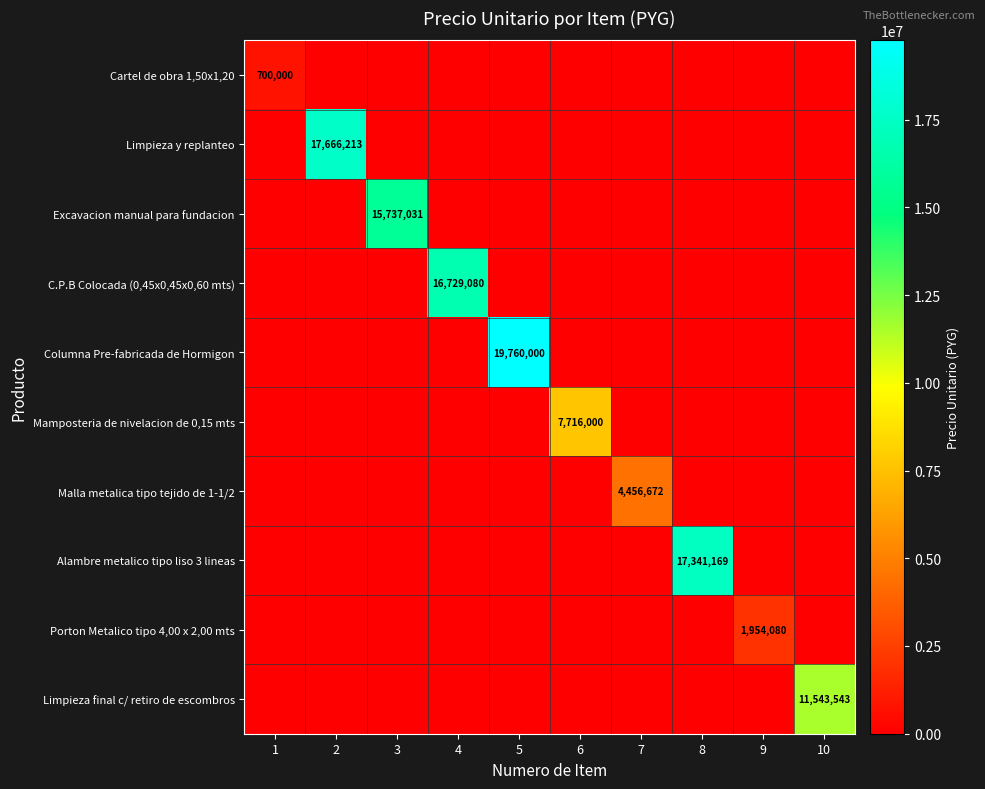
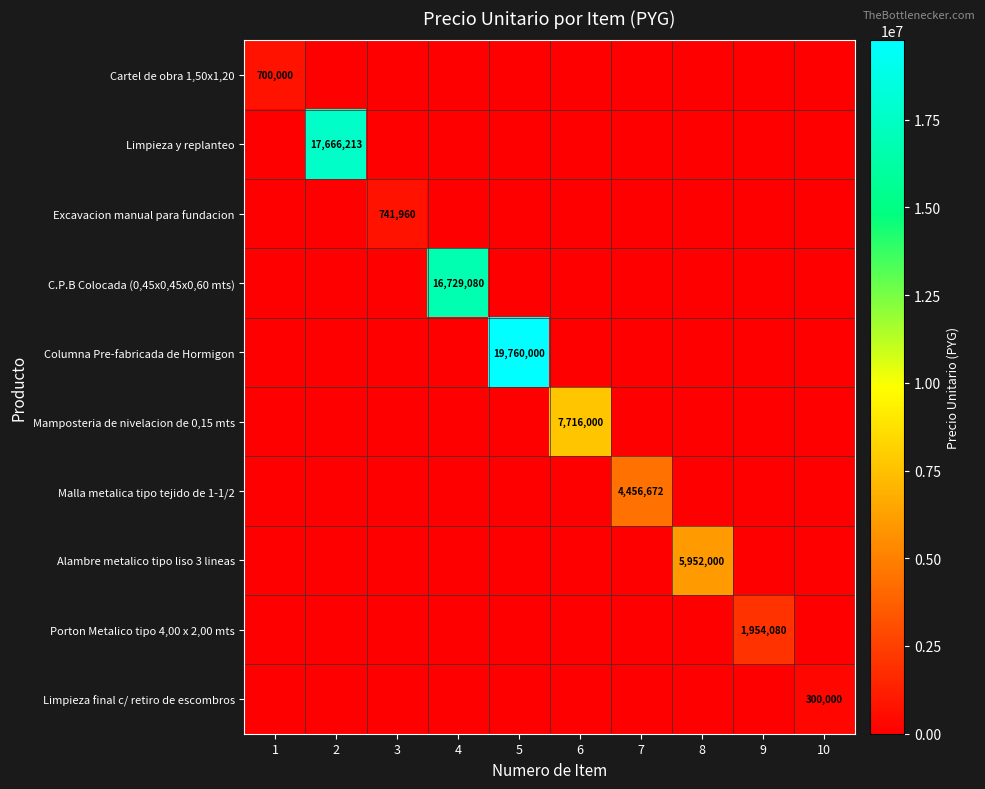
  {
    "Cartel de obra 1,50x1,20": {
      "1": "700,000"
    },
    "Limpieza y replanteo": {
      "2": "17,666,213"
    },
    "Excavacion manual para fundacion": {
-     "3": "15,737,031"
+     "3": "741,960"
    },
    "C.P.B Colocada (0,45x0,45x0,60 mts)": {
      "4": "16,729,080"
    },
    "Columna Pre-fabricada de Hormigon": {
      "5": "19,760,000"
    },
    "Mamposteria de nivelacion de 0,15 mts": {
      "6": "7,716,000"
    },
    "Malla metalica tipo tejido de 1-1/2": {
      "7": "4,456,672"
    },
    "Alambre metalico tipo liso 3 lineas": {
-     "8": "17,341,169"
+     "8": "5,952,000"
    },
    "Porton Metalico tipo 4,00 x 2,00 mts": {
      "9": "1,954,080"
    },
    "Limpieza final c/ retiro de escombros": {
-     "10": "11,543,543"
+     "10": "300,000"
    }
  }
